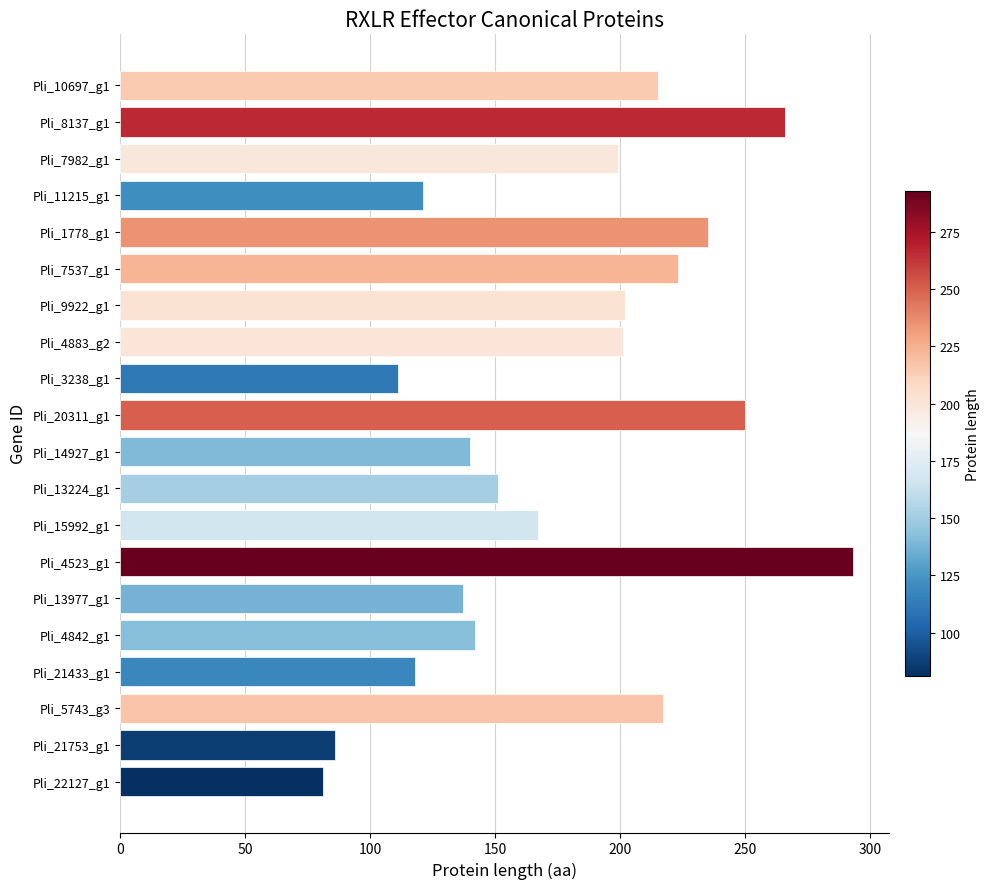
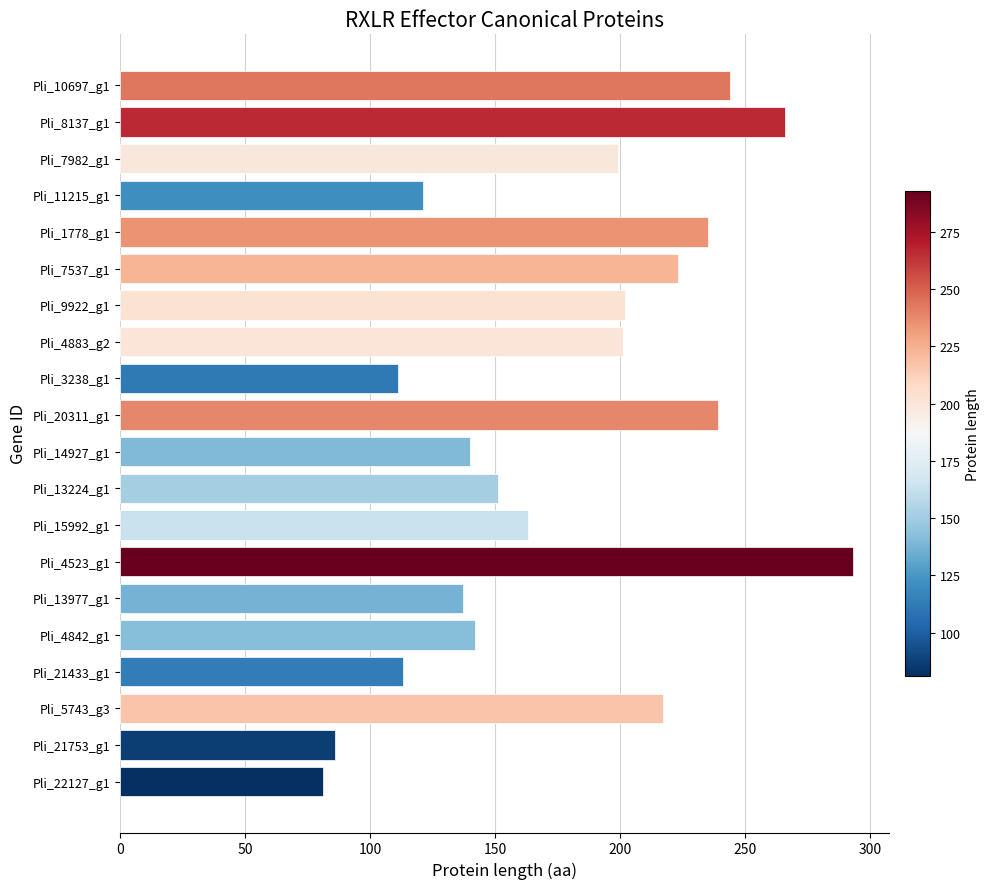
  {
-   "Pli_10697_g1": 215,
+   "Pli_10697_g1": 244,
    "Pli_8137_g1": 266,
    "Pli_7982_g1": 199,
    "Pli_11215_g1": 121,
    "Pli_1778_g1": 235,
    "Pli_7537_g1": 223,
    "Pli_9922_g1": 202,
    "Pli_4883_g2": 201,
    "Pli_3238_g1": 111,
-   "Pli_20311_g1": 250,
+   "Pli_20311_g1": 239,
    "Pli_14927_g1": 140,
    "Pli_13224_g1": 151,
-   "Pli_15992_g1": 167,
+   "Pli_15992_g1": 163,
    "Pli_4523_g1": 293,
    "Pli_13977_g1": 137,
    "Pli_4842_g1": 142,
-   "Pli_21433_g1": 118,
+   "Pli_21433_g1": 113,
    "Pli_5743_g3": 217,
    "Pli_21753_g1": 86,
    "Pli_22127_g1": 81
  }
